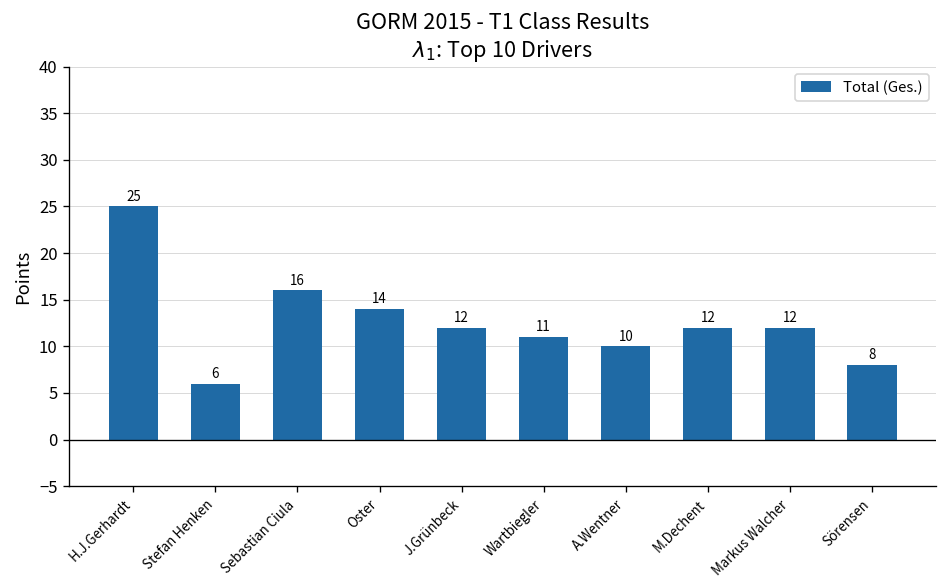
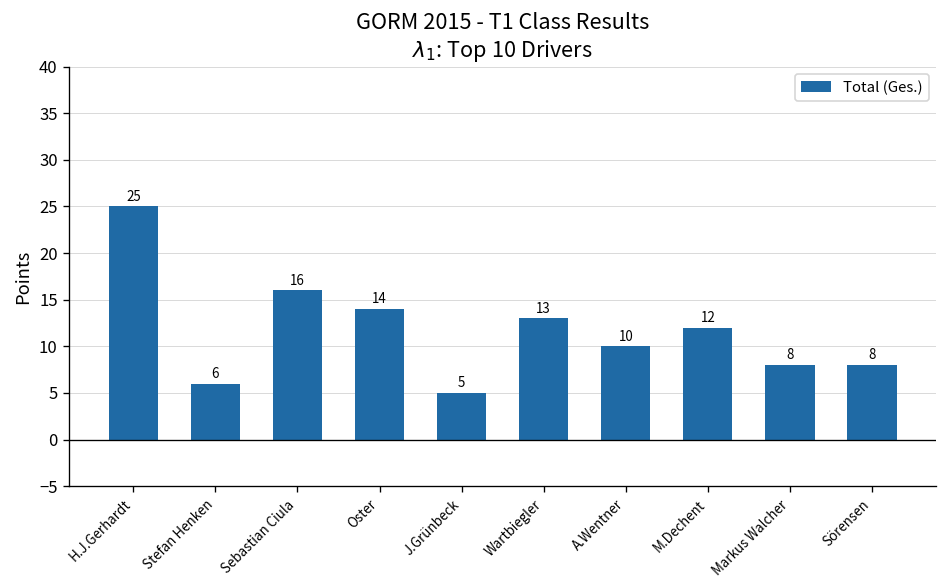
  {
    "H.J.Gerhardt": 25,
    "Stefan Henken": 6,
    "Sebastian Ciula": 16,
    "Oster": 14,
-   "J.Grünbeck": 12,
-   "Wartbiegler": 11,
+   "J.Grünbeck": 5,
+   "Wartbiegler": 13,
    "A.Wentner": 10,
    "M.Dechent": 12,
-   "Markus Walcher": 12,
+   "Markus Walcher": 8,
    "Sörensen": 8
  }
